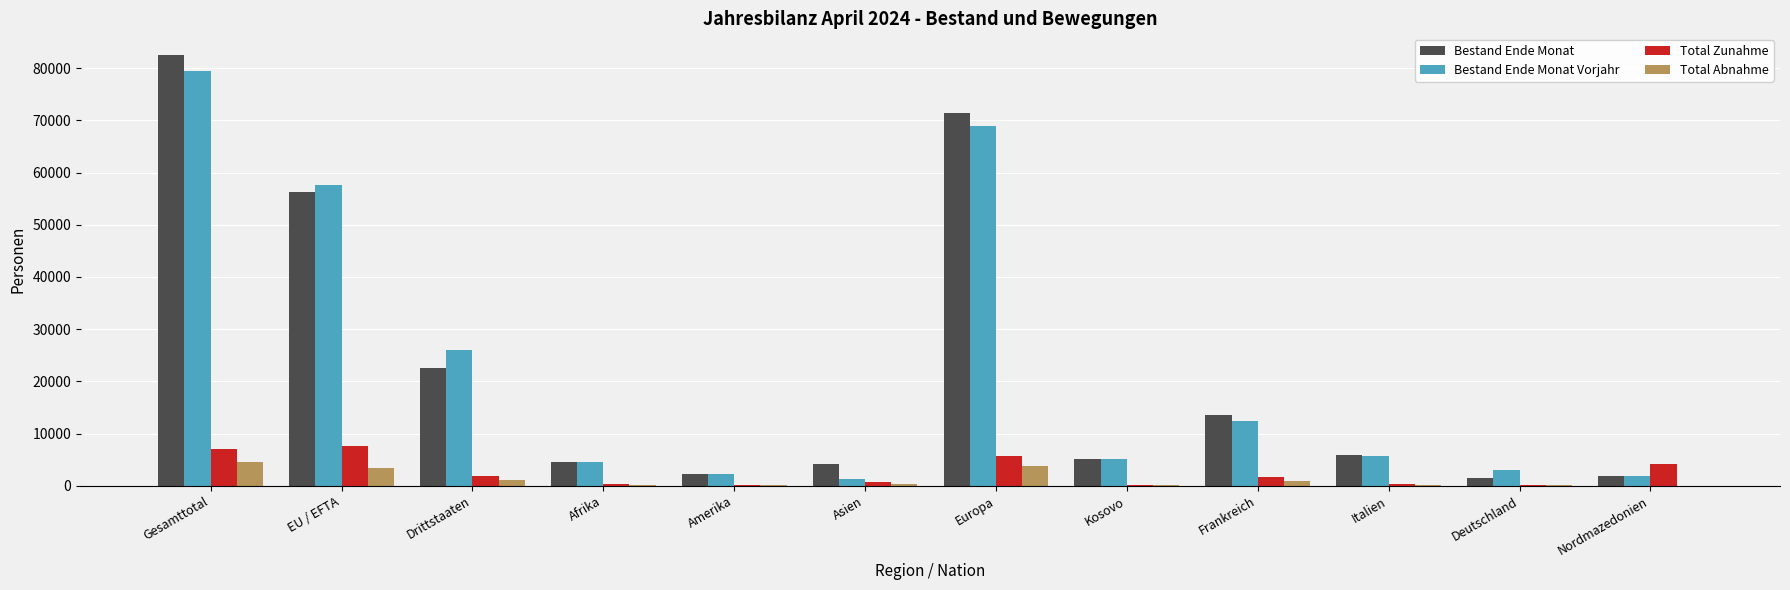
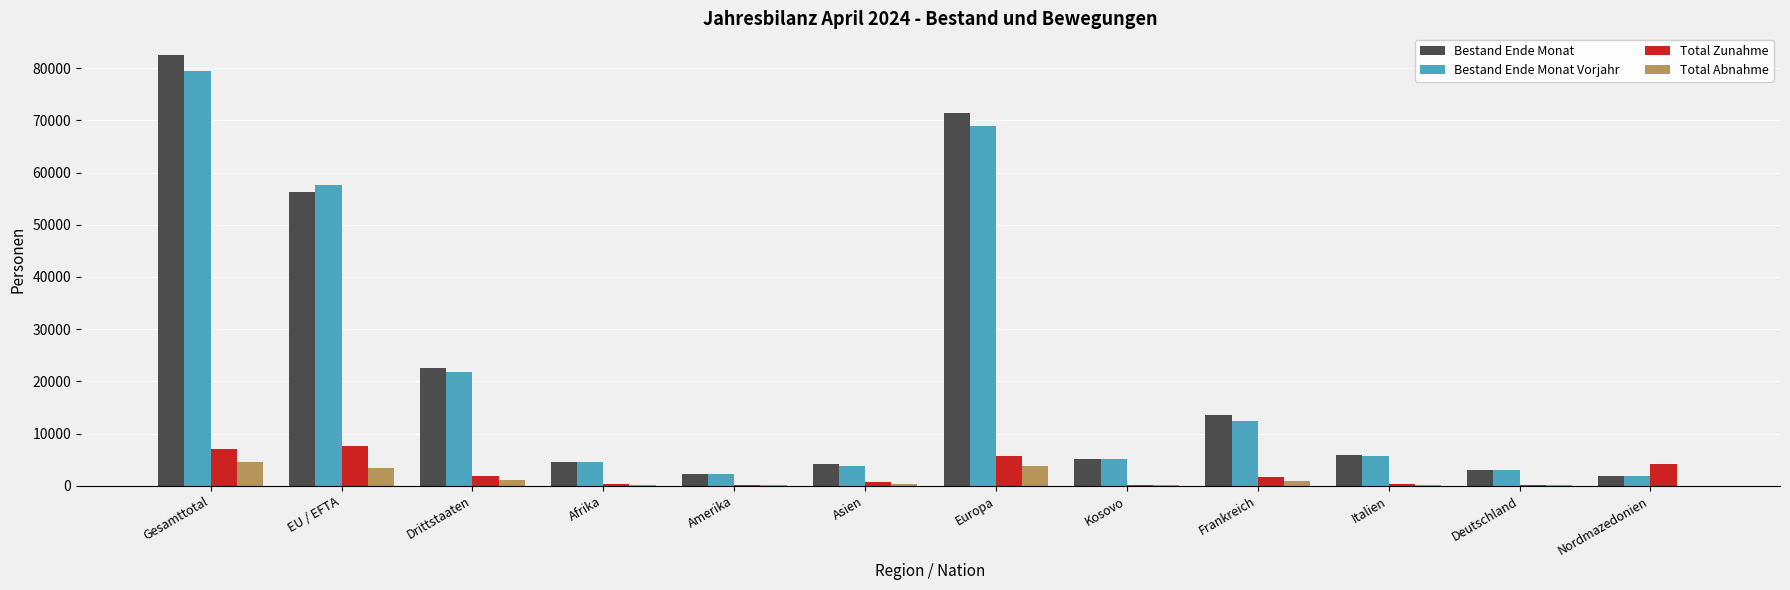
  {
    "Bestand Ende Monat": {
      "Gesamttotal": 83000,
      "EU / EFTA": 56000,
      "Drittstaaten": 23000,
      "Afrika": 5000,
      "Amerika": 2000,
      "Asien": 4000,
      "Europa": 71000,
      "Kosovo": 5000,
      "Frankreich": 14000,
      "Italien": 6000,
-     "Deutschland": 1000,
+     "Deutschland": 3000,
      "Nordmazedonien": 2000
    },
    "Bestand Ende Monat Vorjahr": {
      "Gesamttotal": 79000,
      "EU / EFTA": 58000,
-     "Drittstaaten": 26000,
+     "Drittstaaten": 22000,
      "Afrika": 4000,
      "Amerika": 2000,
-     "Asien": 1000,
+     "Asien": 4000,
      "Europa": 69000,
      "Kosovo": 5000,
      "Frankreich": 12000,
      "Italien": 6000,
      "Deutschland": 3000,
      "Nordmazedonien": 2000
    },
    "Total Zunahme": {
      "Gesamttotal": 7000,
      "EU / EFTA": 8000,
      "Drittstaaten": 2000,
      "Asien": 1000,
      "Europa": 6000,
      "Frankreich": 2000,
      "Nordmazedonien": 4000
    },
    "Total Abnahme": {
      "Gesamttotal": 4000,
      "EU / EFTA": 3000,
      "Drittstaaten": 1000,
      "Europa": 4000,
      "Frankreich": 1000
    }
  }
